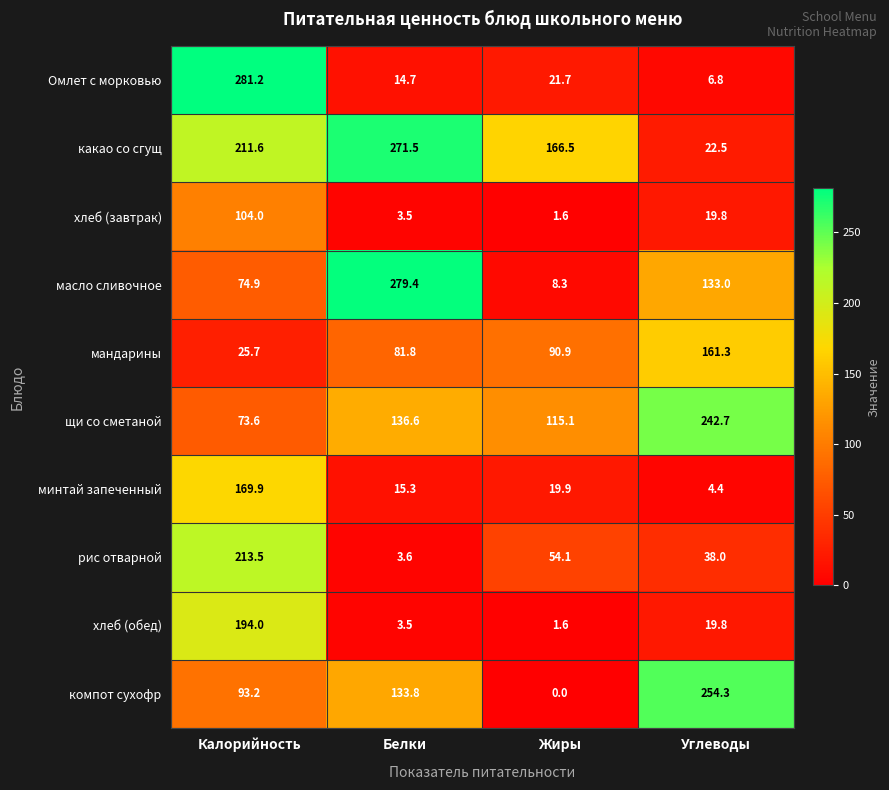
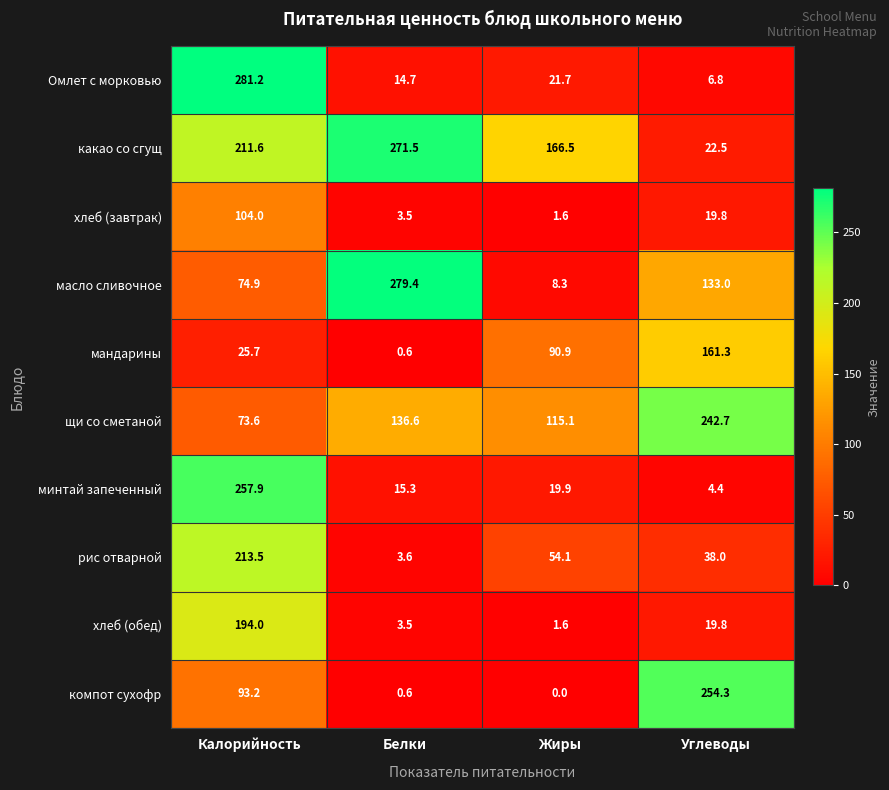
  {
    "Омлет с морковью": {
      "Калорийность": 281.2,
      "Белки": 14.7,
      "Жиры": 21.7,
      "Углеводы": 6.8
    },
    "какао со сгущ": {
      "Калорийность": 211.6,
      "Белки": 271.5,
      "Жиры": 166.5,
      "Углеводы": 22.5
    },
    "хлеб (завтрак)": {
      "Калорийность": 104.0,
      "Белки": 3.5,
      "Жиры": 1.6,
      "Углеводы": 19.8
    },
    "масло сливочное": {
      "Калорийность": 74.9,
      "Белки": 279.4,
      "Жиры": 8.3,
      "Углеводы": 133.0
    },
    "мандарины": {
      "Калорийность": 25.7,
-     "Белки": 81.8,
+     "Белки": 0.6,
      "Жиры": 90.9,
      "Углеводы": 161.3
    },
    "щи со сметаной": {
      "Калорийность": 73.6,
      "Белки": 136.6,
      "Жиры": 115.1,
      "Углеводы": 242.7
    },
    "минтай запеченный": {
-     "Калорийность": 169.9,
+     "Калорийность": 257.9,
      "Белки": 15.3,
      "Жиры": 19.9,
      "Углеводы": 4.4
    },
    "рис отварной": {
      "Калорийность": 213.5,
      "Белки": 3.6,
      "Жиры": 54.1,
      "Углеводы": 38.0
    },
    "хлеб (обед)": {
      "Калорийность": 194.0,
      "Белки": 3.5,
      "Жиры": 1.6,
      "Углеводы": 19.8
    },
    "компот сухофр": {
      "Калорийность": 93.2,
-     "Белки": 133.8,
+     "Белки": 0.6,
      "Жиры": 0.0,
      "Углеводы": 254.3
    }
  }
